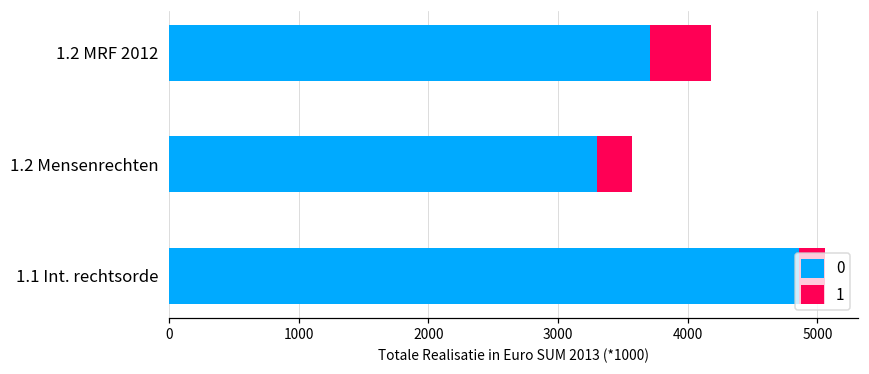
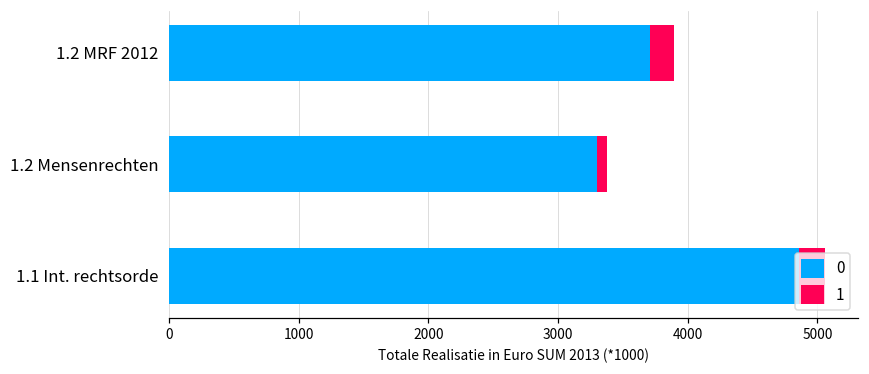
  {
    "0": {
      "1.2 MRF 2012": 3710,
      "1.2 Mensenrechten": 3300
    },
    "1": {
-     "1.2 MRF 2012": 470,
-     "1.2 Mensenrechten": 270
+     "1.2 MRF 2012": 190,
+     "1.2 Mensenrechten": 80
    }
  }
